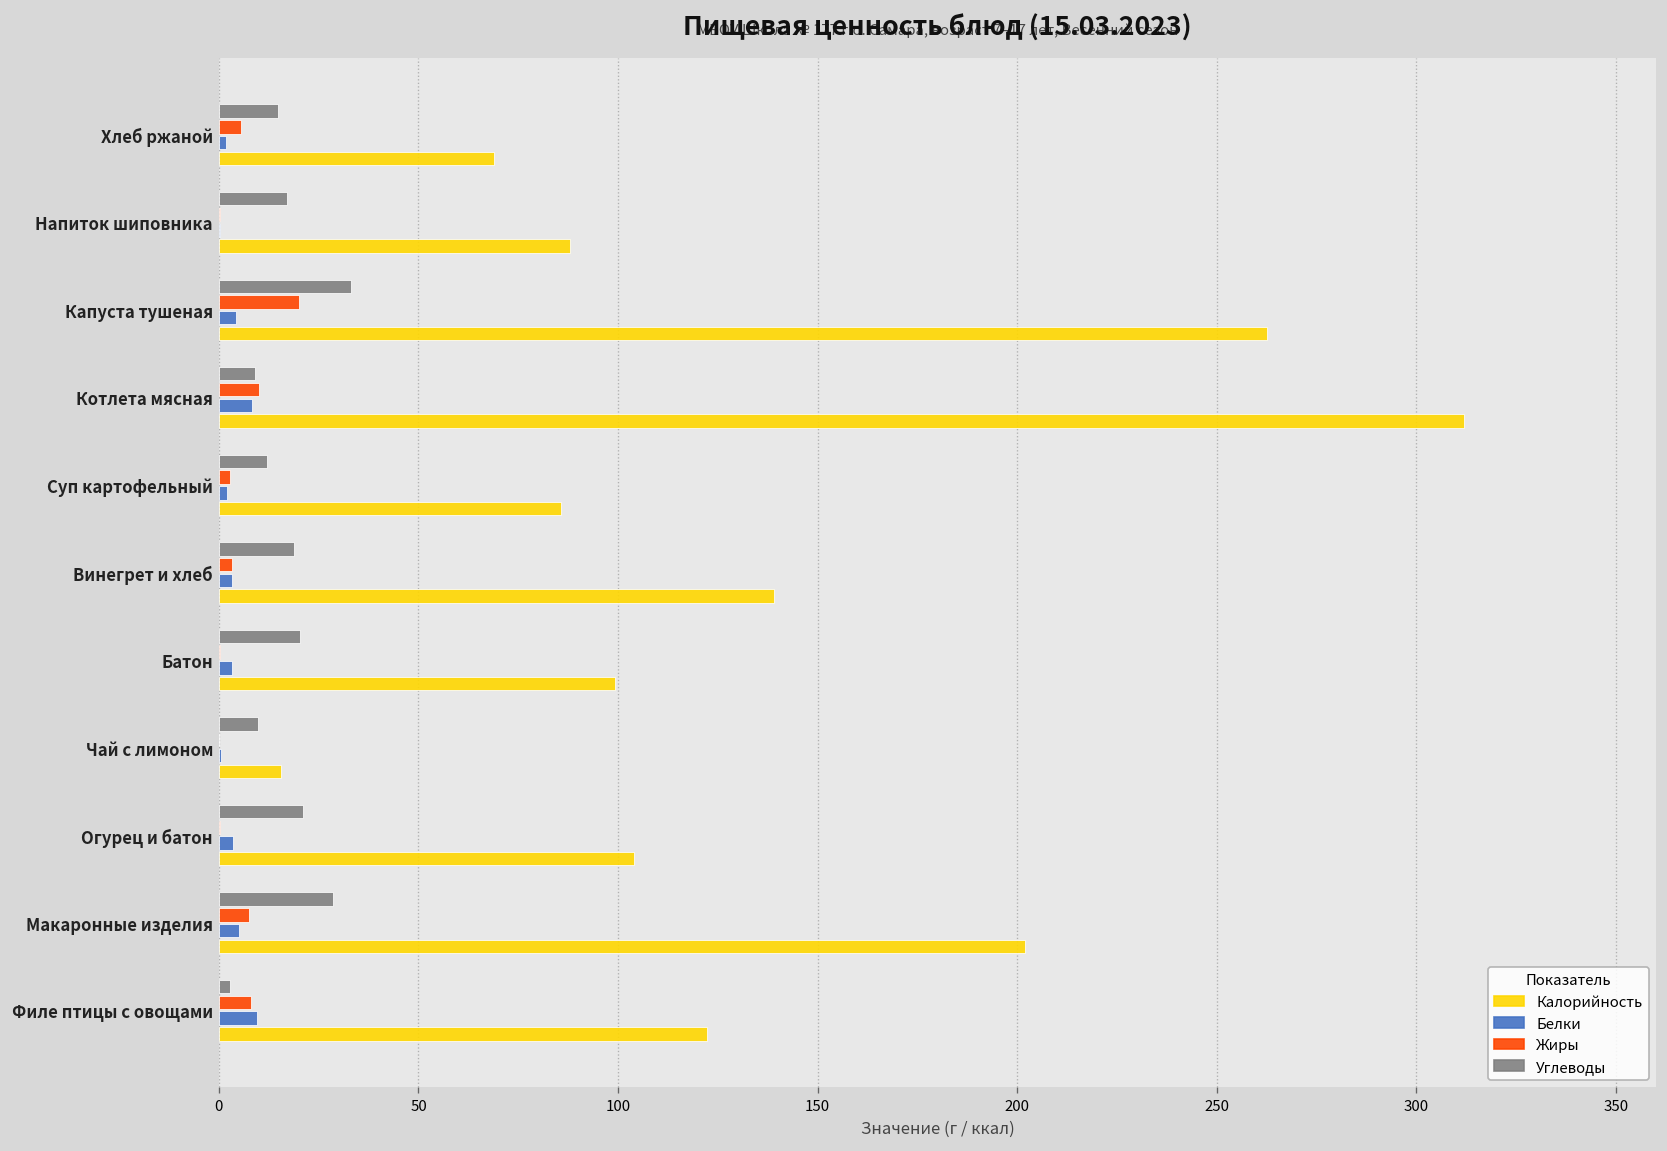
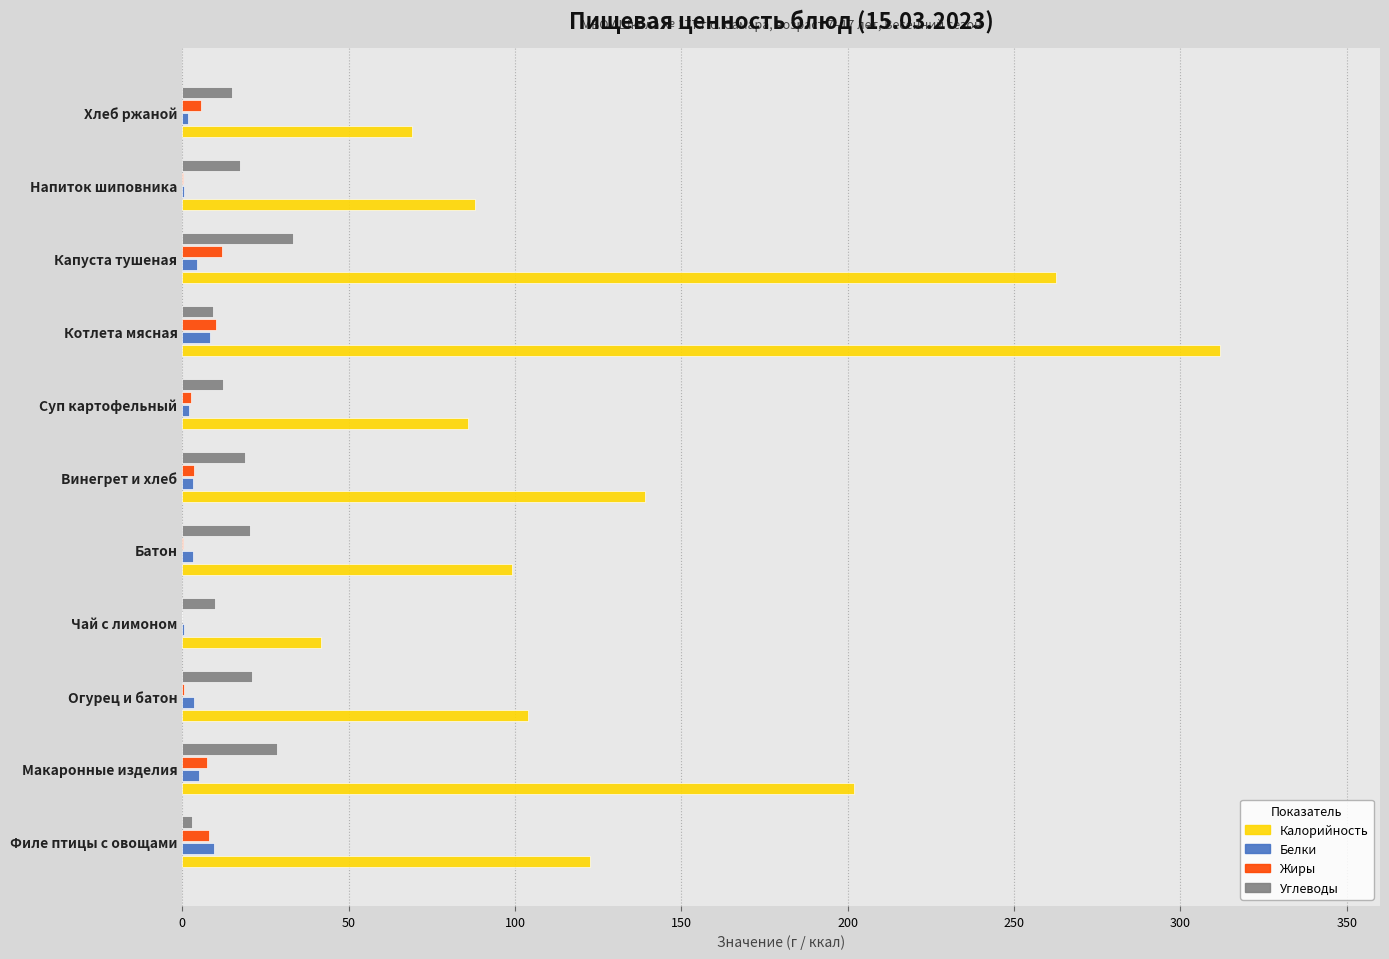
  {
    "Калорийность": {
      "Хлеб ржаной": 69,
      "Напиток шиповника": 88,
      "Капуста тушеная": 262,
      "Котлета мясная": 312,
      "Суп картофельный": 86,
      "Винегрет и хлеб": 139,
      "Батон": 99,
-     "Чай с лимоном": 16,
+     "Чай с лимоном": 42,
      "Огурец и батон": 104,
      "Макаронные изделия": 202,
      "Филе птицы с овощами": 122
    },
    "Белки": {
      "Хлеб ржаной": 2,
      "Капуста тушеная": 4,
      "Котлета мясная": 8,
      "Суп картофельный": 2,
      "Винегрет и хлеб": 3,
      "Батон": 3,
      "Огурец и батон": 4,
      "Макаронные изделия": 5,
      "Филе птицы с овощами": 10
    },
    "Жиры": {
      "Хлеб ржаной": 6,
-     "Капуста тушеная": 20,
+     "Капуста тушеная": 12,
      "Котлета мясная": 10,
      "Суп картофельный": 3,
      "Винегрет и хлеб": 3,
      "Чай с лимоном": 0,
      "Макаронные изделия": 8,
      "Филе птицы с овощами": 8
    },
    "Углеводы": {
      "Хлеб ржаной": 15,
      "Напиток шиповника": 17,
      "Капуста тушеная": 33,
      "Котлета мясная": 9,
      "Суп картофельный": 12,
      "Винегрет и хлеб": 19,
      "Батон": 20,
      "Чай с лимоном": 10,
      "Огурец и батон": 21,
      "Макаронные изделия": 29,
      "Филе птицы с овощами": 3
    }
  }
